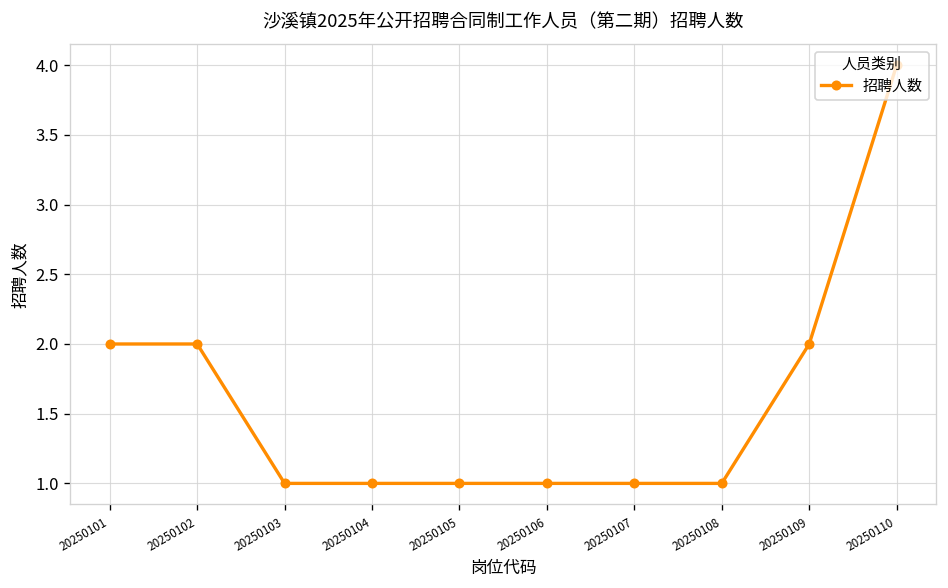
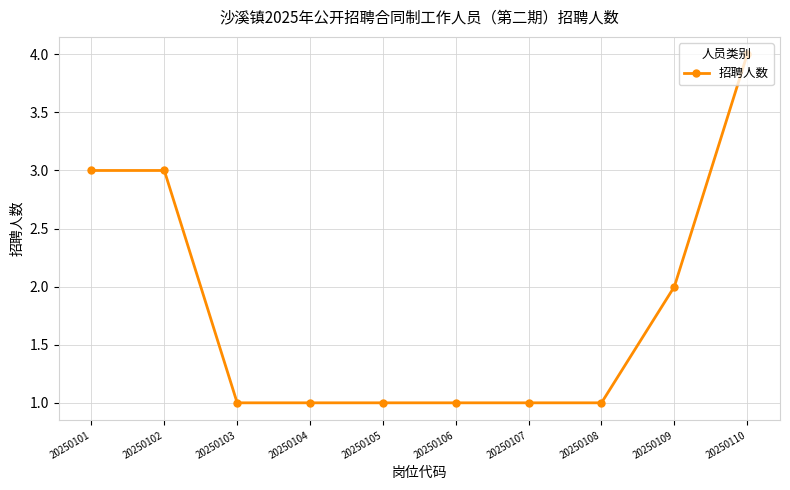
  {
-   "20250101": 2,
-   "20250102": 2,
+   "20250101": 3,
+   "20250102": 3,
    "20250103": 1,
    "20250104": 1,
    "20250105": 1,
    "20250106": 1,
    "20250107": 1,
    "20250108": 1,
    "20250109": 2
  }
